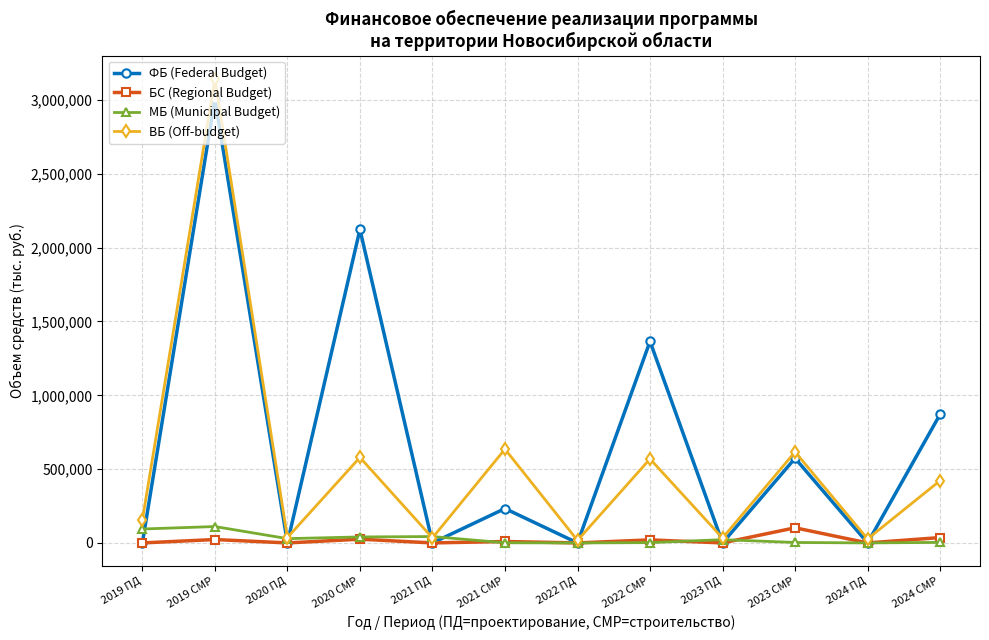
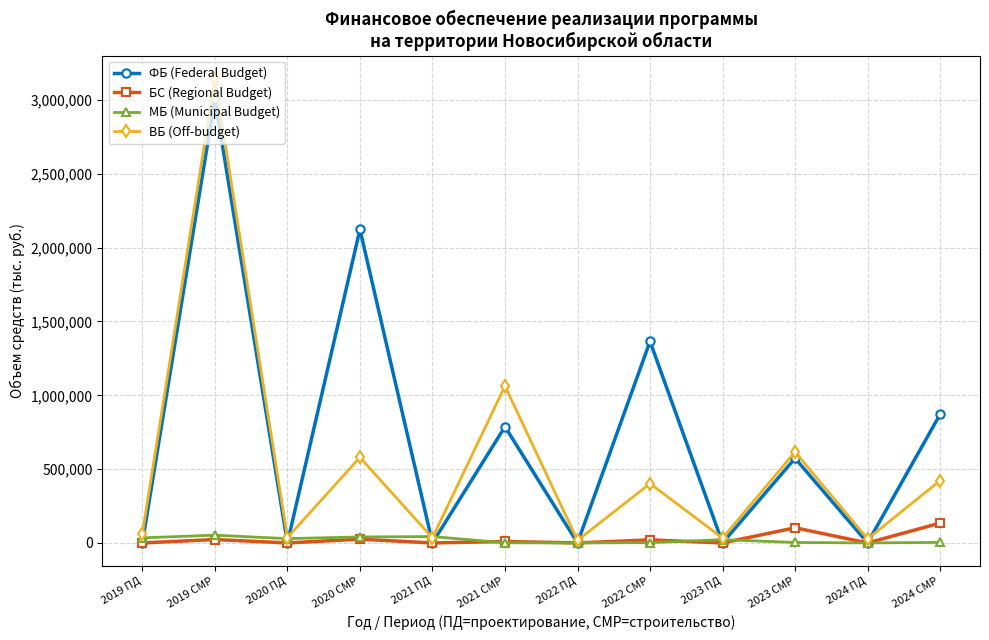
  {
    "ФБ (Federal Budget)": {
      "2020 СМР": "2,120,000",
-     "2021 СМР": "230,000",
+     "2021 СМР": "790,000",
      "2022 СМР": "1,370,000",
      "2023 СМР": "570,000",
      "2024 СМР": "870,000"
    },
    "БС (Regional Budget)": {
      "2019 СМР": "20,000",
      "2022 СМР": "20,000",
      "2023 СМР": "100,000",
-     "2024 СМР": "40,000"
+     "2024 СМР": "130,000"
    },
    "МБ (Municipal Budget)": {
-     "2019 ПД": "90,000",
-     "2019 СМР": "110,000",
+     "2019 ПД": "30,000",
+     "2019 СМР": "50,000",
      "2022 СМР": "0",
      "2023 СМР": "0",
      "2024 СМР": "0"
    },
    "ВБ (Off-budget)": {
-     "2019 ПД": "160,000",
+     "2019 ПД": "60,000",
      "2020 СМР": "580,000",
-     "2021 СМР": "640,000",
-     "2022 СМР": "570,000",
+     "2021 СМР": "1,060,000",
+     "2022 СМР": "400,000",
      "2023 СМР": "620,000",
      "2024 ПД": "30,000",
      "2024 СМР": "420,000"
    }
  }
